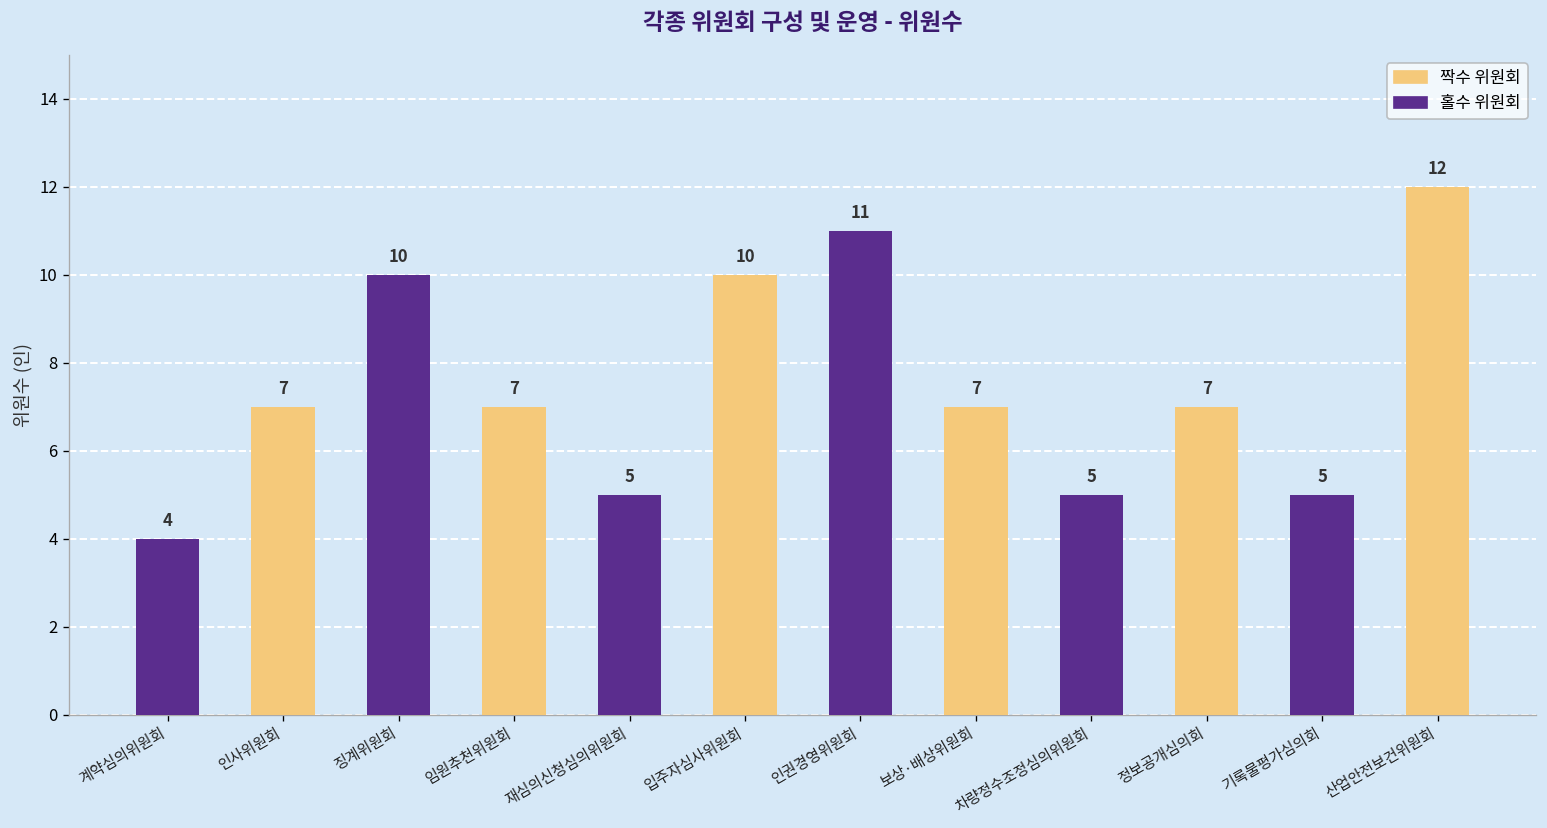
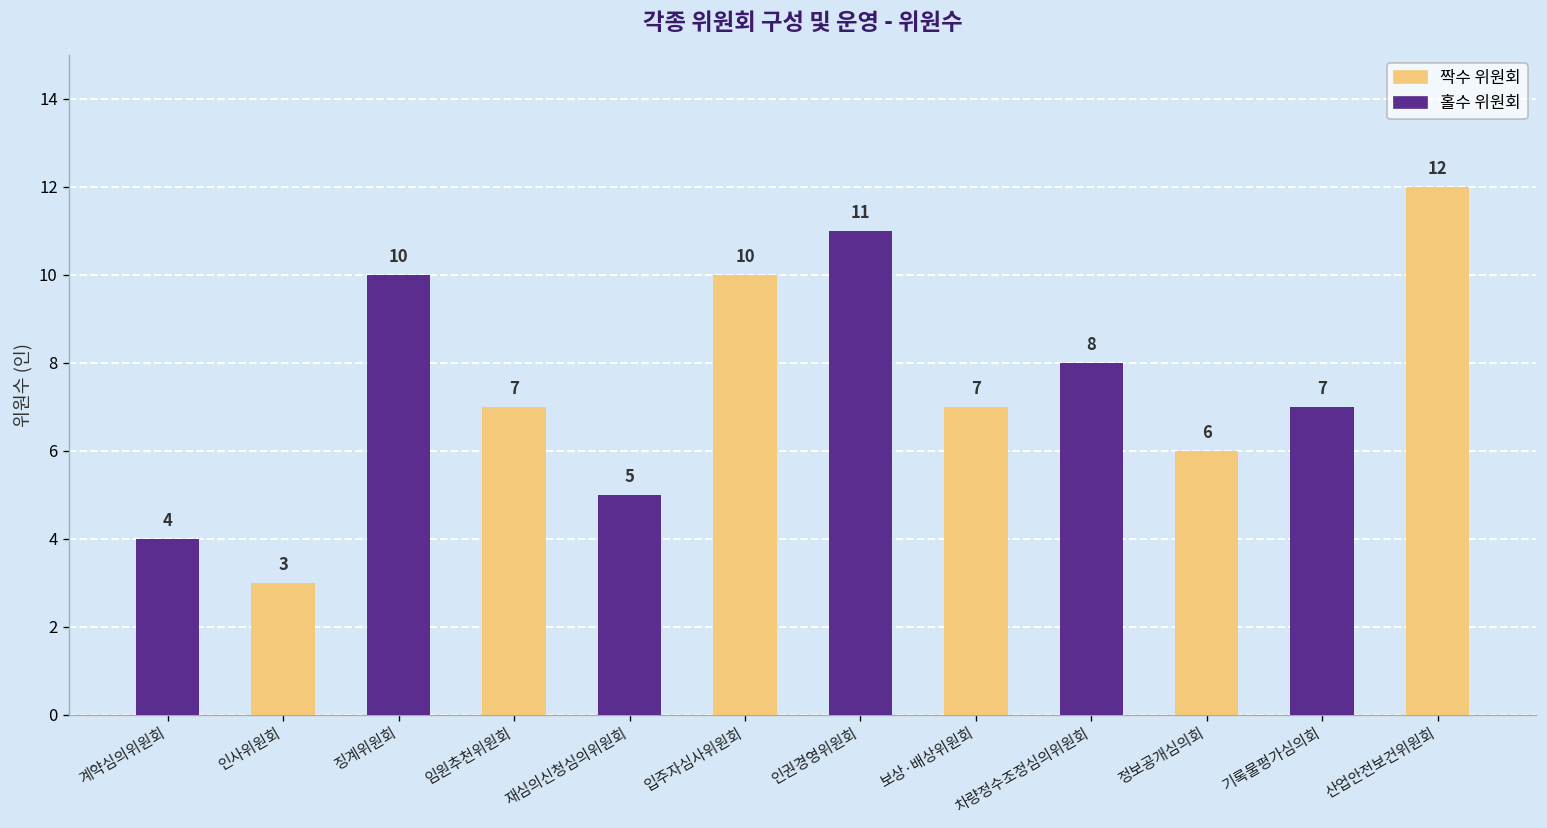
  {
    "계약심의위원회": 4,
-   "인사위원회": 7,
+   "인사위원회": 3,
    "징계위원회": 10,
    "임원추천위원회": 7,
    "재심의신청심의위원회": 5,
    "입주자심사위원회": 10,
    "인권경영위원회": 11,
    "보상·배상위원회": 7,
-   "차량정수조정심의위원회": 5,
-   "정보공개심의회": 7,
-   "기록물평가심의회": 5,
+   "차량정수조정심의위원회": 8,
+   "정보공개심의회": 6,
+   "기록물평가심의회": 7,
    "산업안전보건위원회": 12
  }
